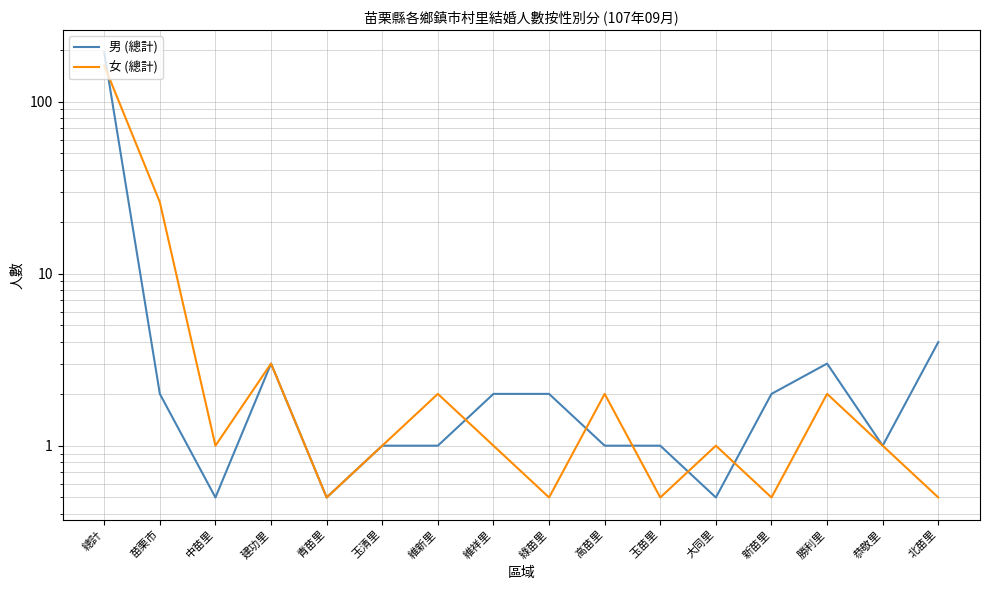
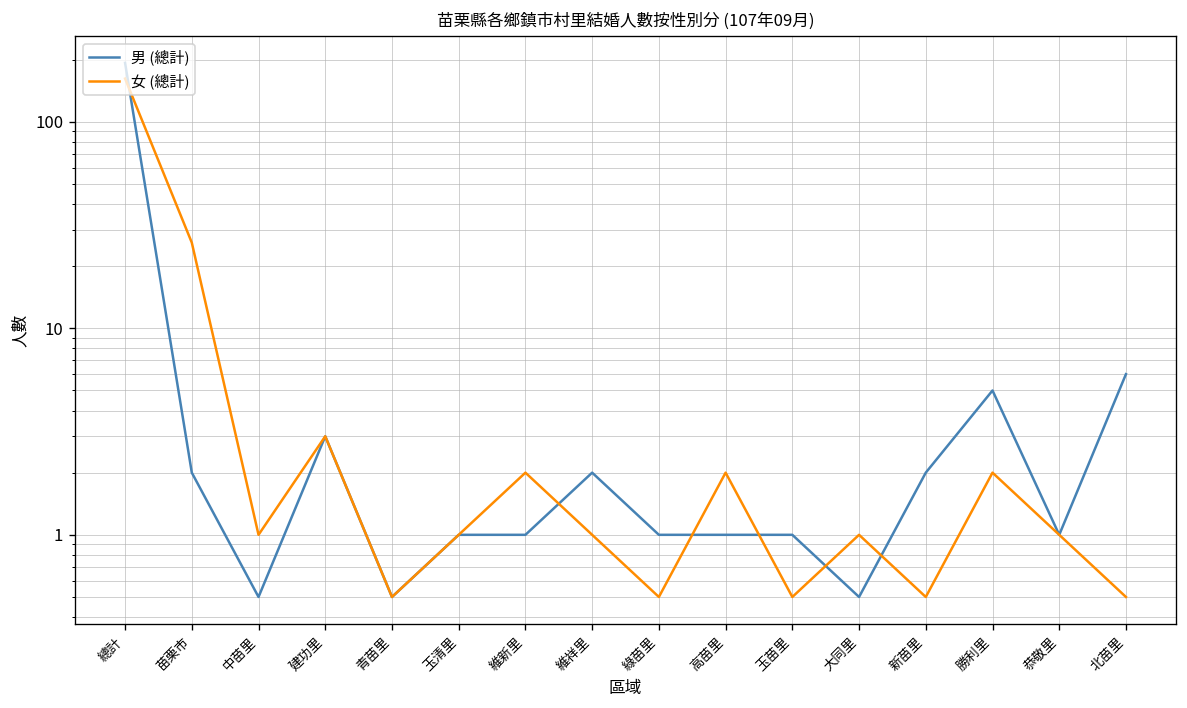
  {
    "男 (總計)": {
      "苗栗市": 2,
      "中苗里": 0.50,
      "維新里": 1,
      "維祥里": 2,
-     "綠苗里": 2,
+     "綠苗里": 1,
      "高苗里": 1,
      "玉苗里": 1,
      "大同里": 0.50,
      "新苗里": 2,
-     "勝利里": 3,
-     "北苗里": 4
+     "勝利里": 5,
+     "北苗里": 6
    },
    "女 (總計)": {
      "苗栗市": 26,
      "中苗里": 1,
      "維新里": 2,
      "維祥里": 1,
      "綠苗里": 0.50,
      "高苗里": 2,
      "玉苗里": 0.50,
      "大同里": 1,
      "新苗里": 0.50,
      "勝利里": 2,
      "北苗里": 0.50
    }
  }
